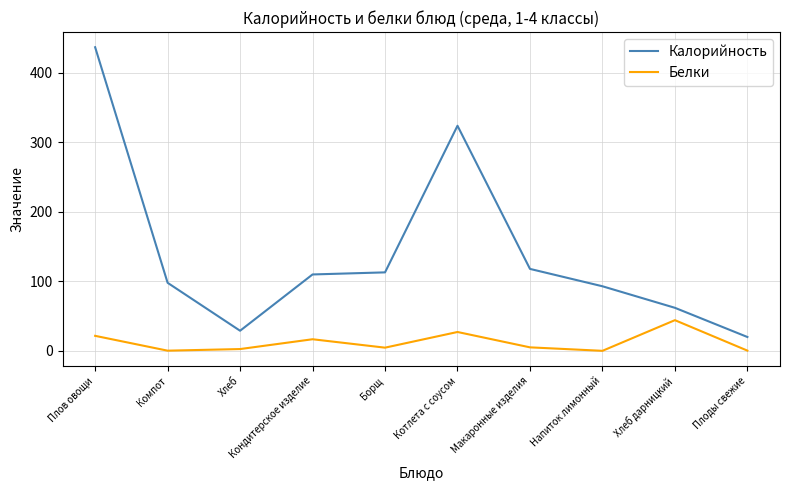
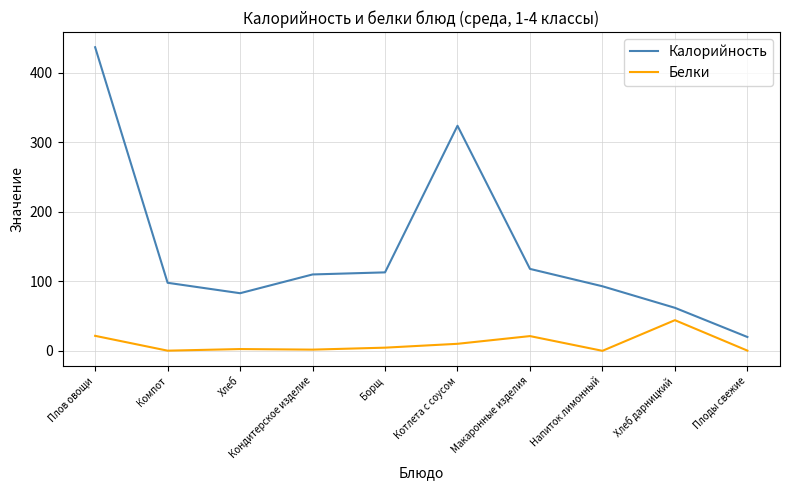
  {
    "Калорийность": {
      "Плов овощи": 440,
      "Компот": 100,
-     "Хлеб": 30,
+     "Хлеб": 80,
      "Кондитерское изделие": 110,
      "Борщ": 110,
      "Котлета с соусом": 320,
      "Макаронные изделия": 120,
      "Напиток лимонный": 90,
      "Хлеб дарницкий": 60,
      "Плоды свежие": 20
    },
    "Белки": {
      "Плов овощи": 20,
      "Компот": 0,
      "Хлеб": 0,
-     "Кондитерское изделие": 20,
+     "Кондитерское изделие": 0,
      "Борщ": 0,
-     "Котлета с соусом": 30,
-     "Макаронные изделия": 10,
+     "Котлета с соусом": 10,
+     "Макаронные изделия": 20,
      "Напиток лимонный": 0,
      "Хлеб дарницкий": 40,
      "Плоды свежие": 0
    }
  }
